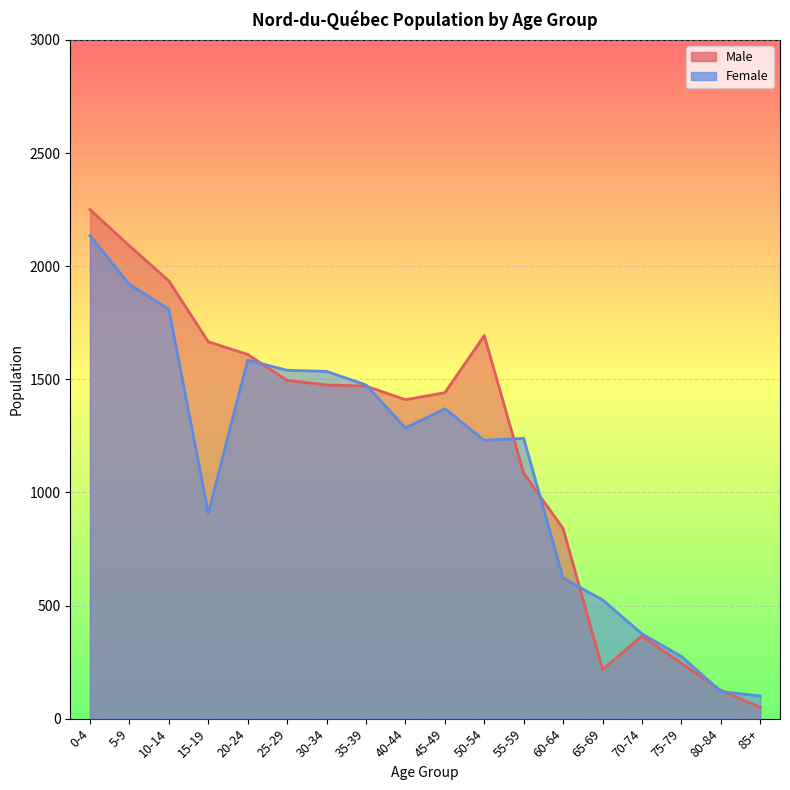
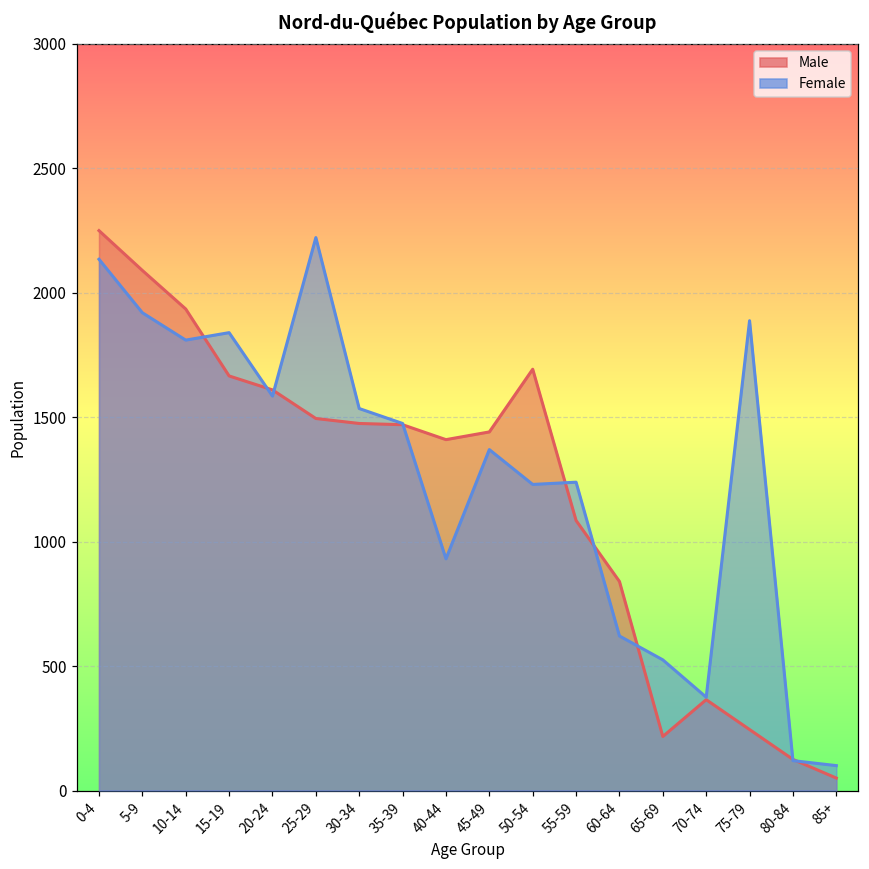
  {
    "Male": {
      "0-4": 2250,
      "5-9": 2090,
      "10-14": 1940,
      "15-19": 1670,
      "20-24": 1610,
      "25-29": 1500,
      "30-34": 1480,
      "40-44": 1410,
      "45-49": 1440,
      "50-54": 1690,
      "55-59": 1090,
      "60-64": 840,
      "65-69": 220,
      "75-79": 250,
      "85+": 50
    },
    "Female": {
      "0-4": 2140,
      "5-9": 1920,
      "10-14": 1810,
-     "15-19": 910,
+     "15-19": 1840,
      "20-24": 1590,
-     "25-29": 1540,
+     "25-29": 2220,
      "30-34": 1540,
-     "40-44": 1290,
+     "40-44": 930,
      "45-49": 1370,
      "50-54": 1230,
      "55-59": 1240,
      "60-64": 620,
      "65-69": 530,
-     "75-79": 280,
+     "75-79": 1890,
      "85+": 100
    }
  }
